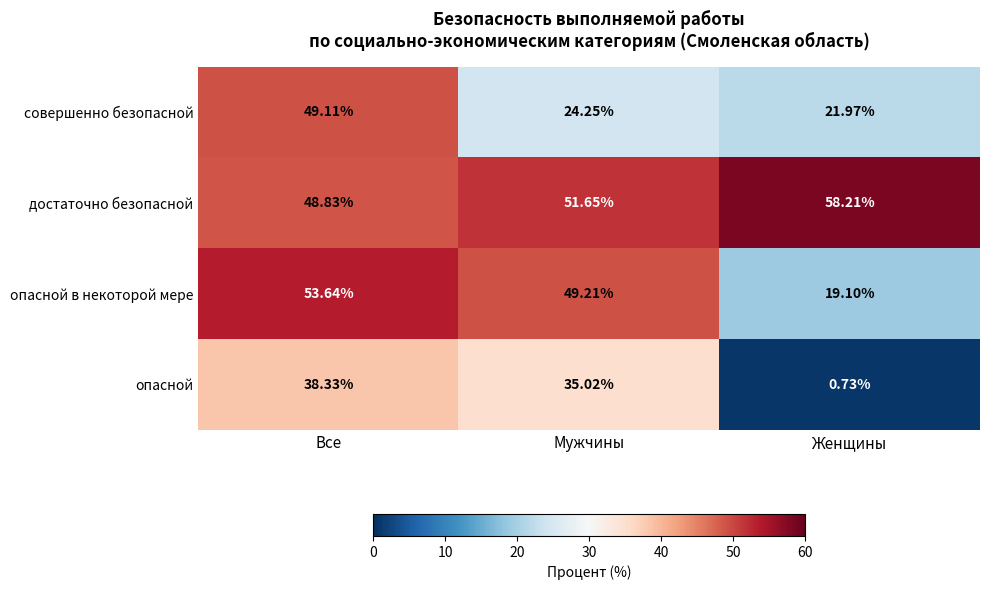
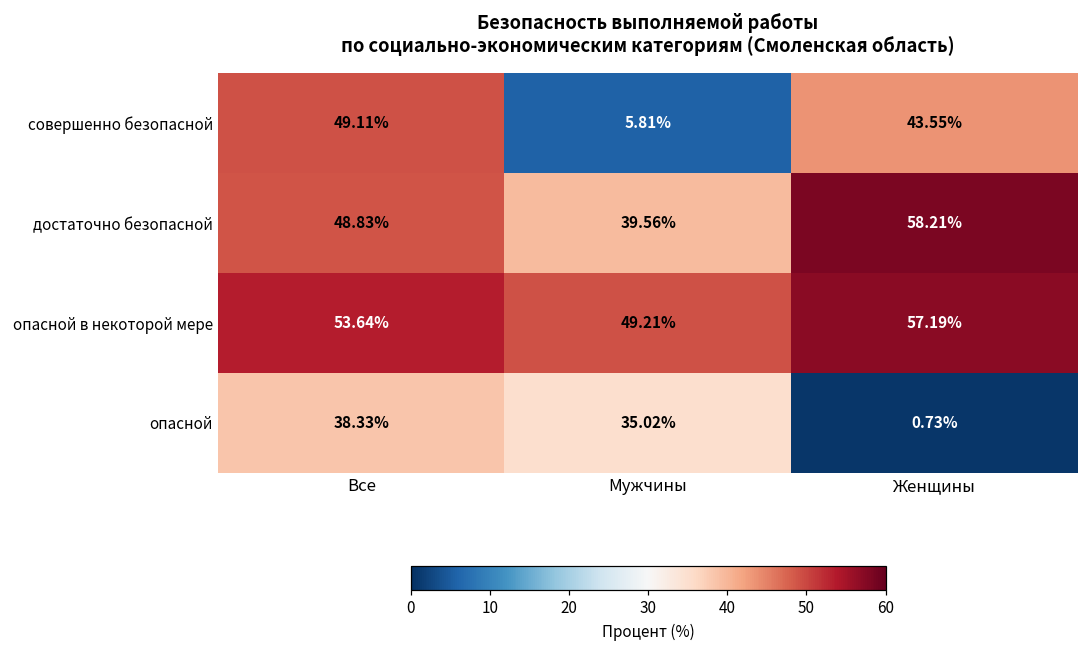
  {
    "совершенно безопасной": {
      "Все": "49.11%",
-     "Мужчины": "24.25%",
-     "Женщины": "21.97%"
+     "Мужчины": "5.81%",
+     "Женщины": "43.55%"
    },
    "достаточно безопасной": {
      "Все": "48.83%",
-     "Мужчины": "51.65%",
+     "Мужчины": "39.56%",
      "Женщины": "58.21%"
    },
    "опасной в некоторой мере": {
      "Все": "53.64%",
      "Мужчины": "49.21%",
-     "Женщины": "19.10%"
+     "Женщины": "57.19%"
    },
    "опасной": {
      "Все": "38.33%",
      "Мужчины": "35.02%",
      "Женщины": "0.73%"
    }
  }
